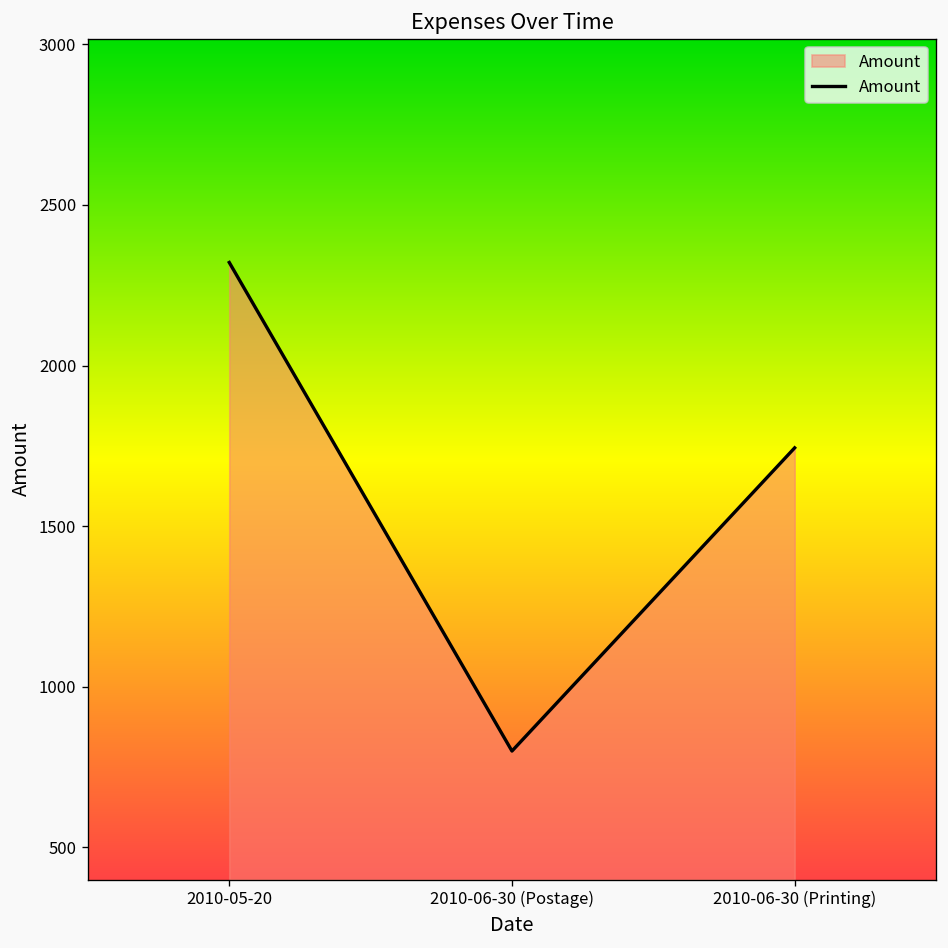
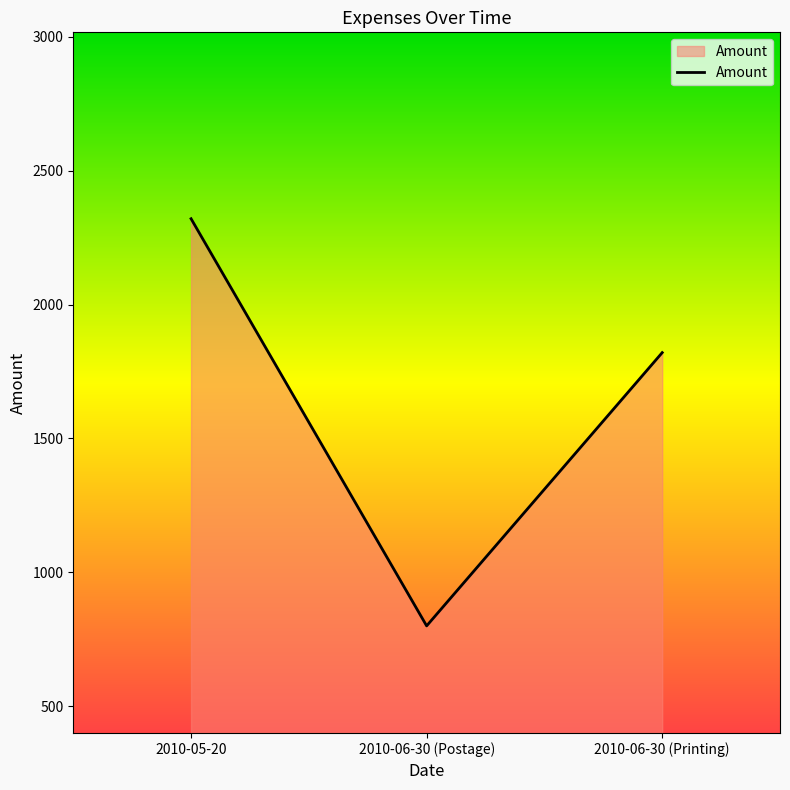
  {
    "2010-05-20": 2320,
    "2010-06-30 (Postage)": 800,
-   "2010-06-30 (Printing)": 1740
+   "2010-06-30 (Printing)": 1820
  }
